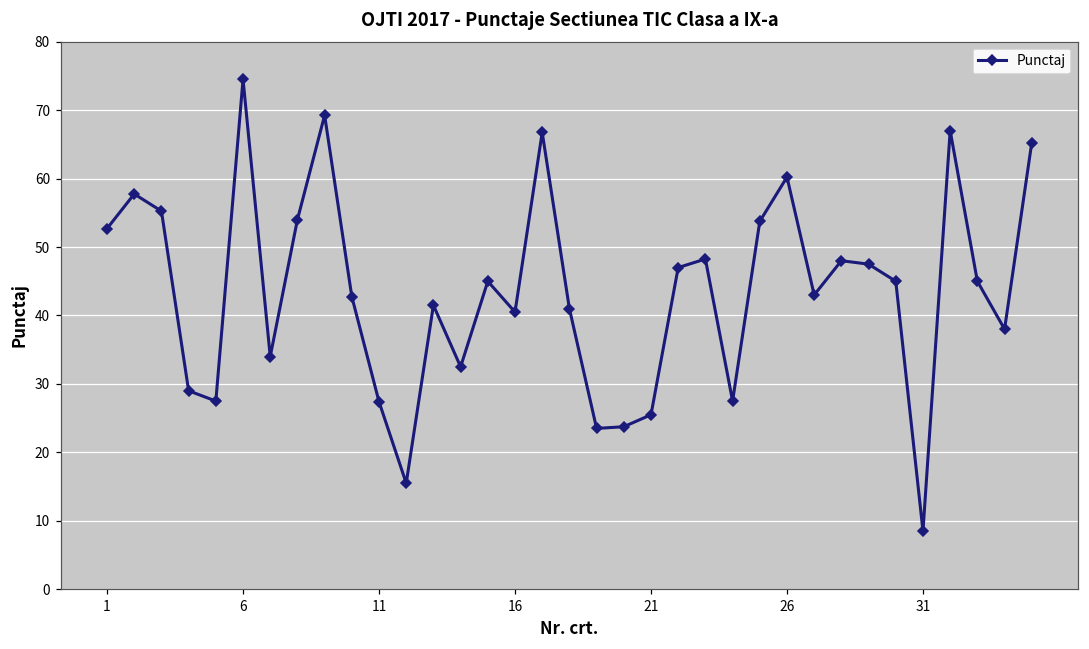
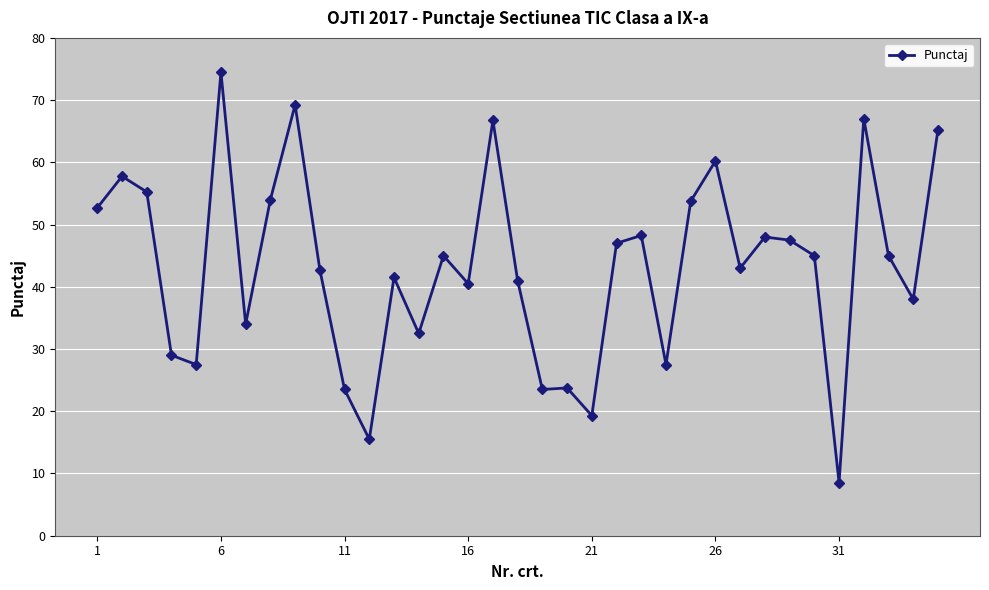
  {
    "1": 53,
    "6": 75,
-   "11": 27,
+   "11": 24,
    "16": 41,
-   "21": 26,
+   "21": 19,
    "26": 60,
    "31": 9
  }
